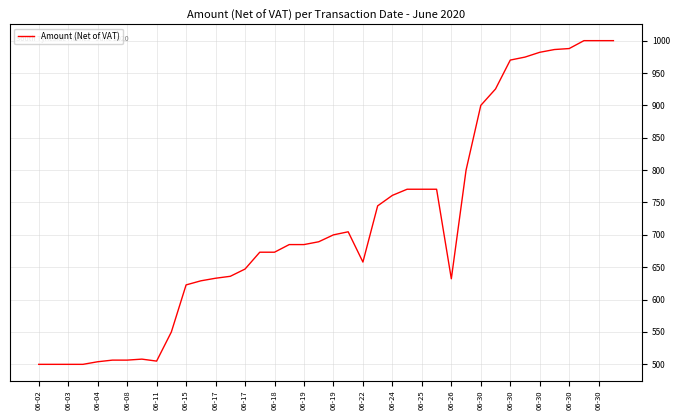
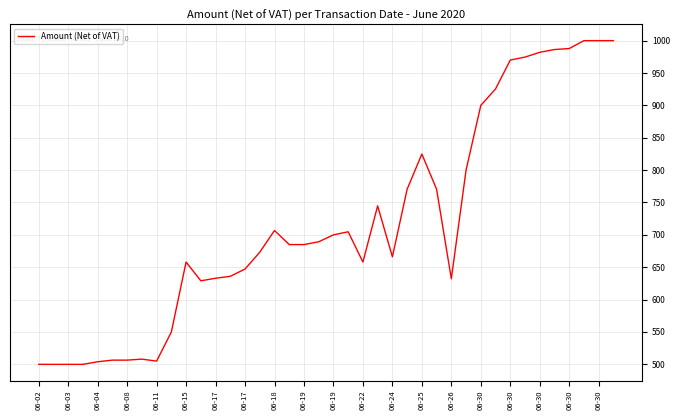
  {
    "06-02": 500,
    "06-03": 500,
    "06-04": 500,
    "06-08": 510,
    "06-11": 510,
-   "06-15": 620,
-   "06-18": 670,
+   "06-15": 660,
+   "06-18": 710,
    "06-22": 660,
-   "06-24": 760,
-   "06-25": 770,
+   "06-24": 670,
+   "06-25": 820,
    "06-26": 630
  }
